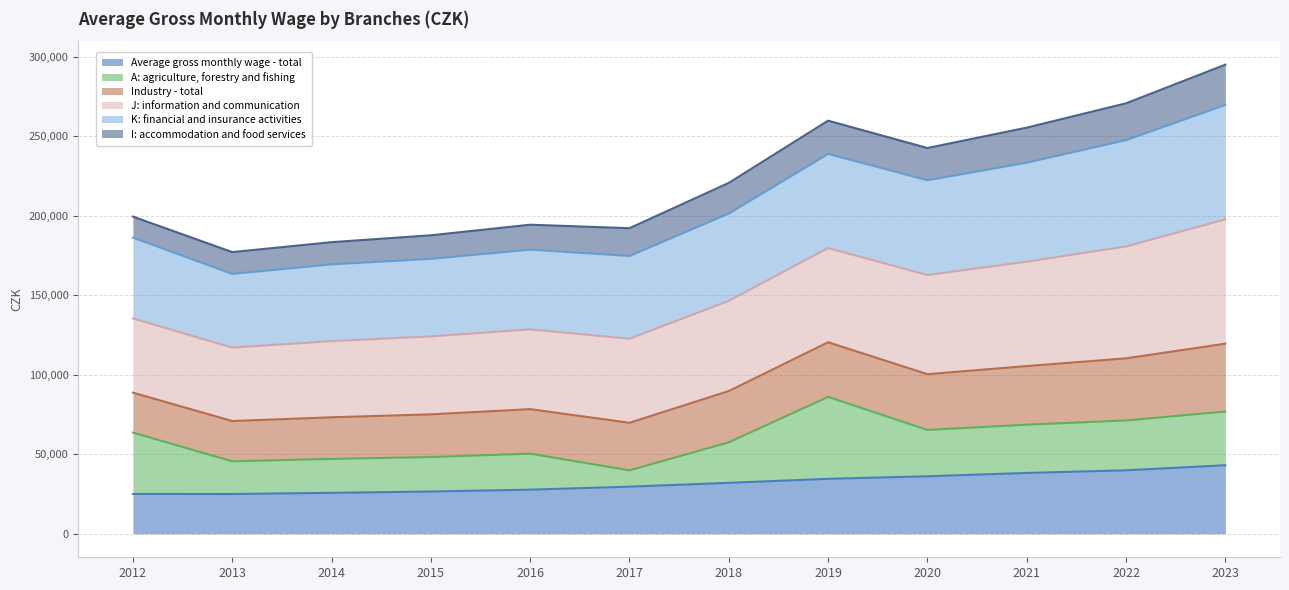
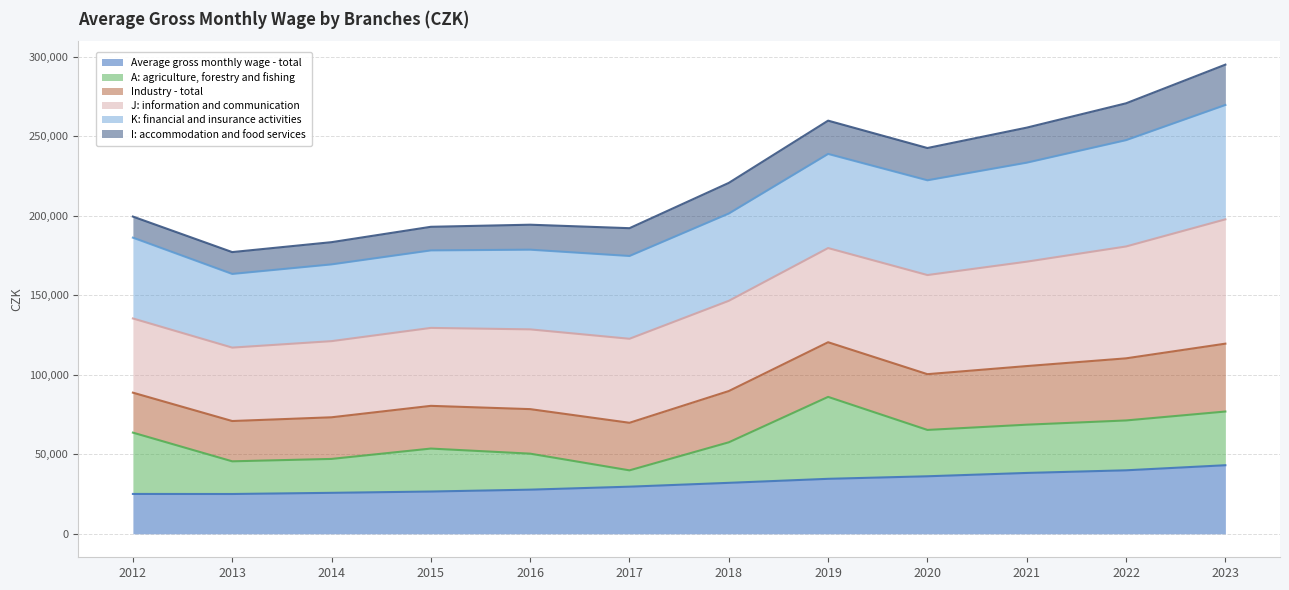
  {
    "A: agriculture, forestry and fishing": {
      "2012": "39,000",
      "2013": "21,000",
      "2014": "21,000",
-     "2015": "22,000",
+     "2015": "27,000",
      "2016": "23,000",
      "2017": "10,000",
      "2018": "25,000",
      "2019": "52,000",
      "2020": "29,000",
      "2021": "30,000",
      "2022": "31,000",
      "2023": "34,000"
    },
    "Industry - total": {
      "2012": "25,000",
      "2013": "25,000",
      "2014": "26,000",
      "2015": "27,000",
      "2016": "28,000",
      "2017": "30,000",
      "2018": "32,000",
      "2019": "34,000",
      "2020": "35,000",
      "2021": "37,000",
      "2022": "39,000",
      "2023": "43,000"
    },
    "J: information and communication": {
      "2012": "47,000",
      "2013": "46,000",
      "2014": "48,000",
      "2015": "49,000",
      "2016": "50,000",
      "2017": "53,000",
      "2018": "57,000",
      "2019": "59,000",
      "2020": "62,000",
      "2021": "66,000",
      "2022": "70,000",
      "2023": "78,000"
    }
  }
